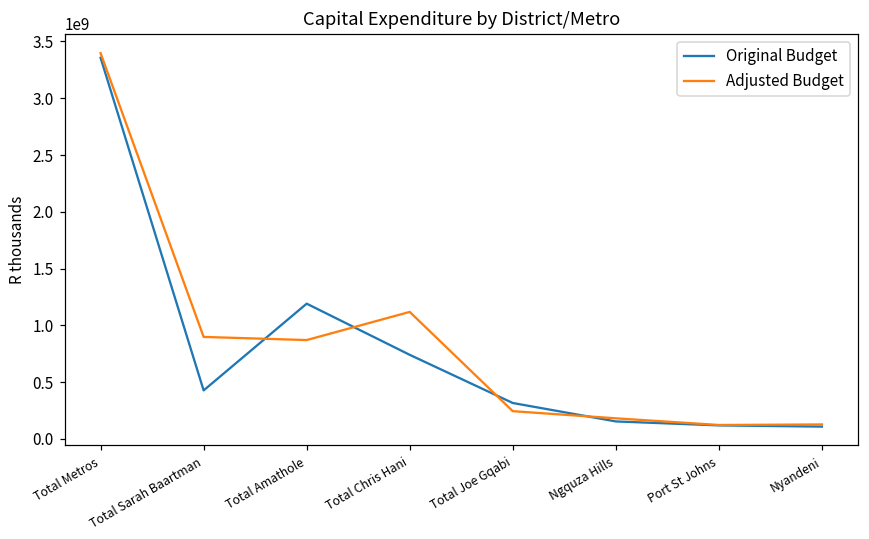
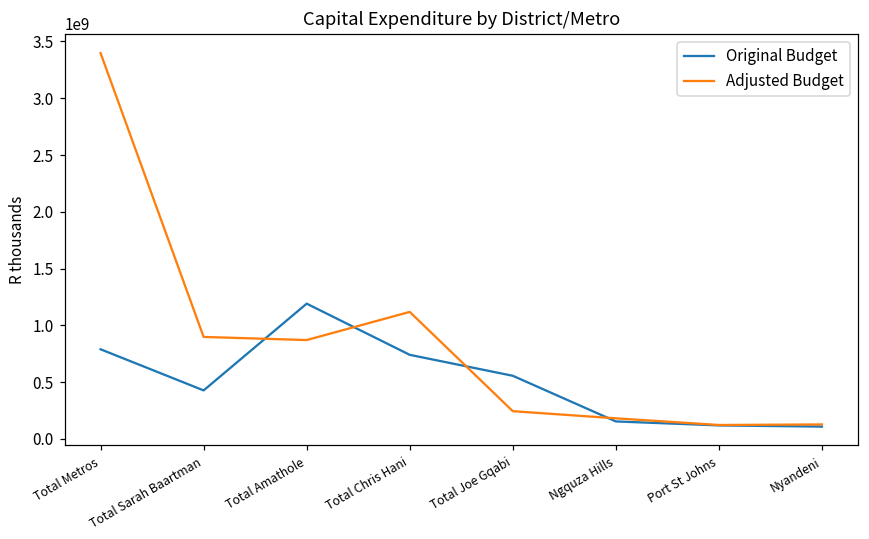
  {
    "Original Budget": {
-     "Total Metros": 3360000000,
+     "Total Metros": 790000000,
      "Total Sarah Baartman": 430000000,
      "Total Amathole": 1190000000,
      "Total Chris Hani": 740000000,
-     "Total Joe Gqabi": 320000000,
+     "Total Joe Gqabi": 560000000,
      "Ngquza Hills": 150000000
    },
    "Adjusted Budget": {
      "Total Metros": 3400000000,
      "Total Sarah Baartman": 900000000,
      "Total Amathole": 870000000,
      "Total Chris Hani": 1120000000,
      "Total Joe Gqabi": 240000000,
      "Ngquza Hills": 180000000
    }
  }
